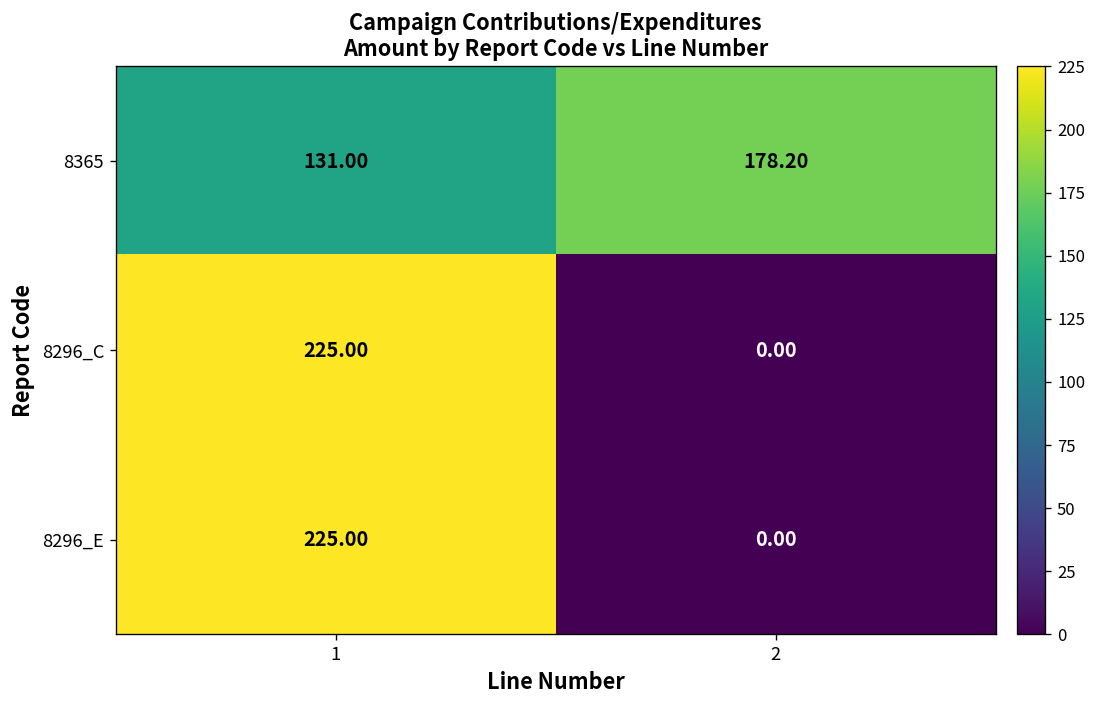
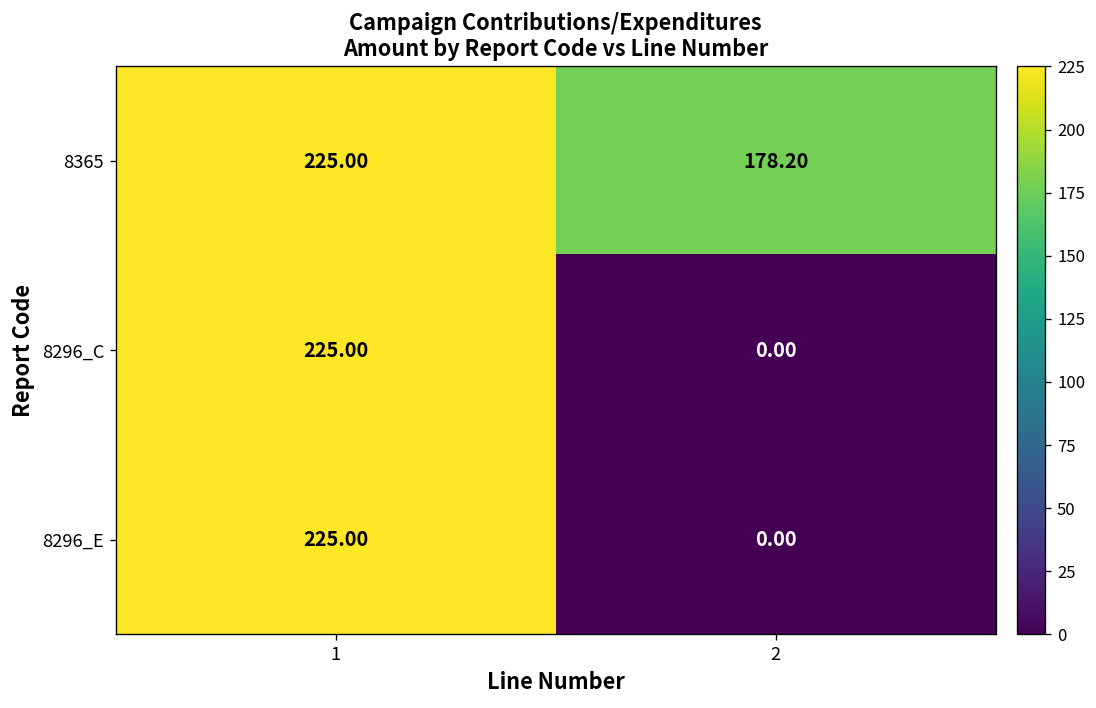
  {
    "8365": {
-     "1": 131.00,
+     "1": 225.00,
      "2": 178.20
    },
    "8296_C": {
      "1": 225.00,
      "2": 0.00
    },
    "8296_E": {
      "1": 225.00,
      "2": 0.00
    }
  }
